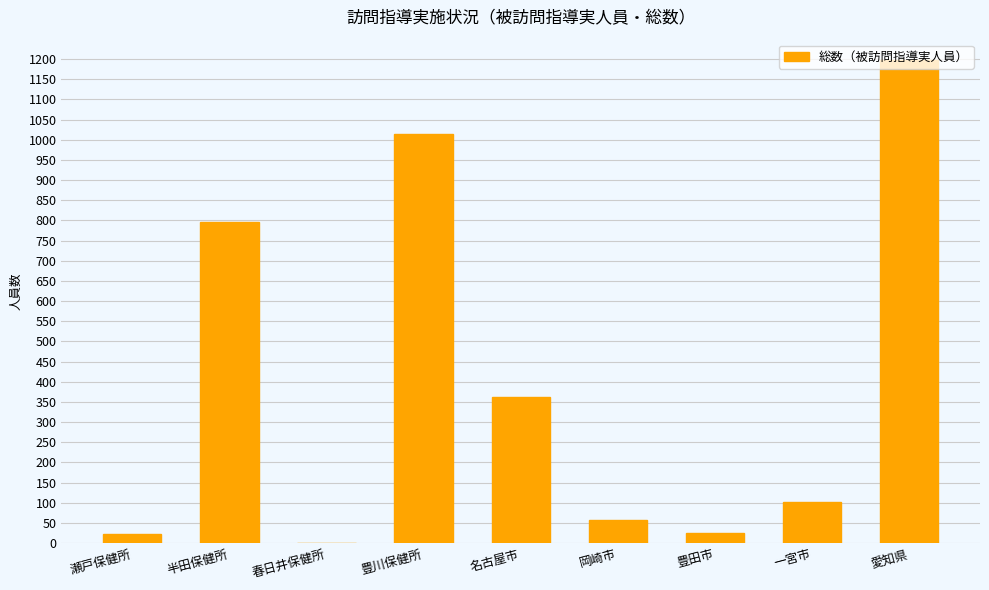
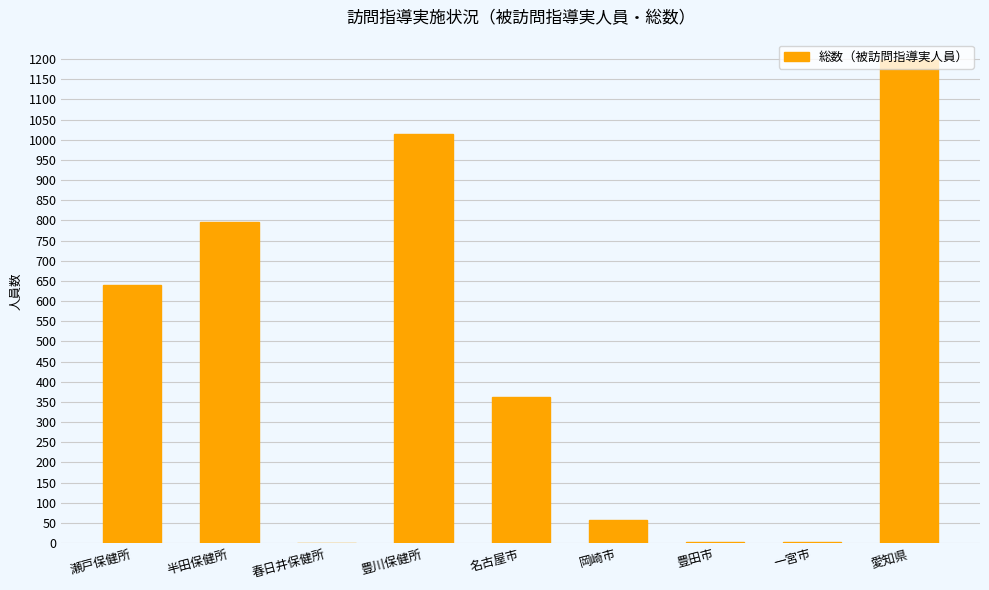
  {
-   "瀬戸保健所": 20,
+   "瀬戸保健所": 640,
    "半田保健所": 800,
    "春日井保健所": 0,
    "豊川保健所": 1010,
    "名古屋市": 360,
    "岡崎市": 60,
-   "豊田市": 30,
-   "一宮市": 100
+   "豊田市": 0,
+   "一宮市": 0
  }
